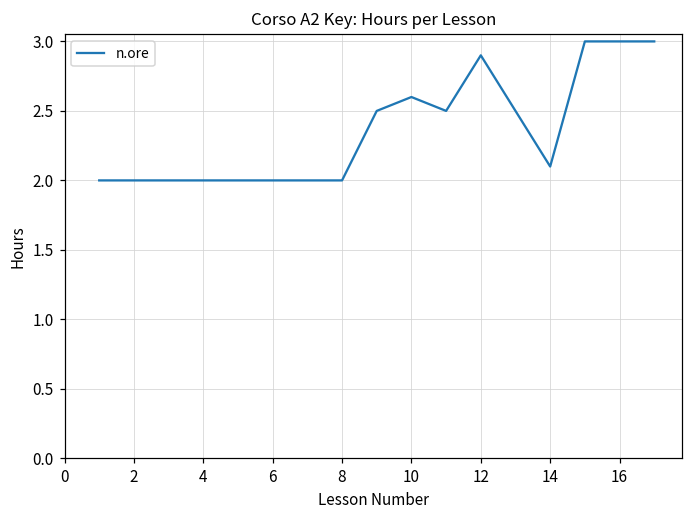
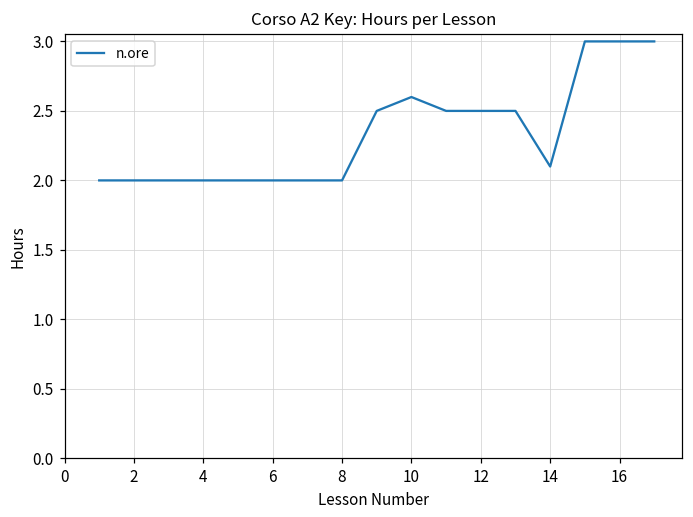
  {
    "2": 2.0,
    "4": 2.0,
    "6": 2.0,
    "8": 2.0,
    "10": 2.6,
-   "12": 2.9,
+   "12": 2.5,
    "14": 2.1,
    "16": 3.0
  }
